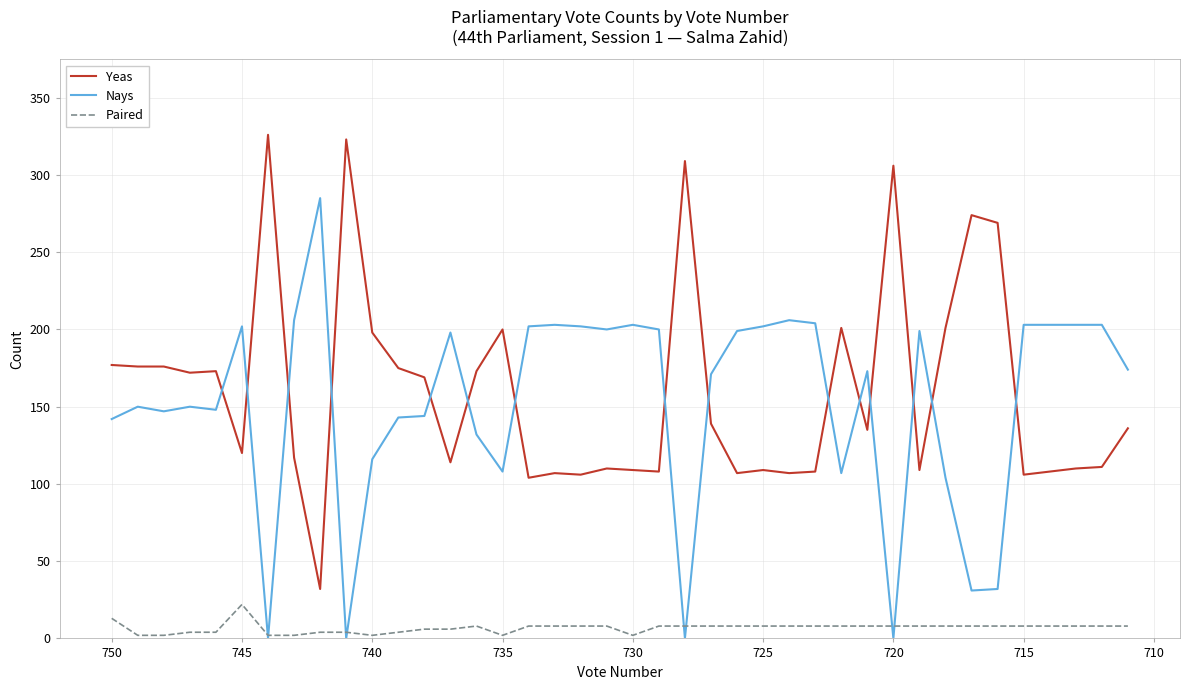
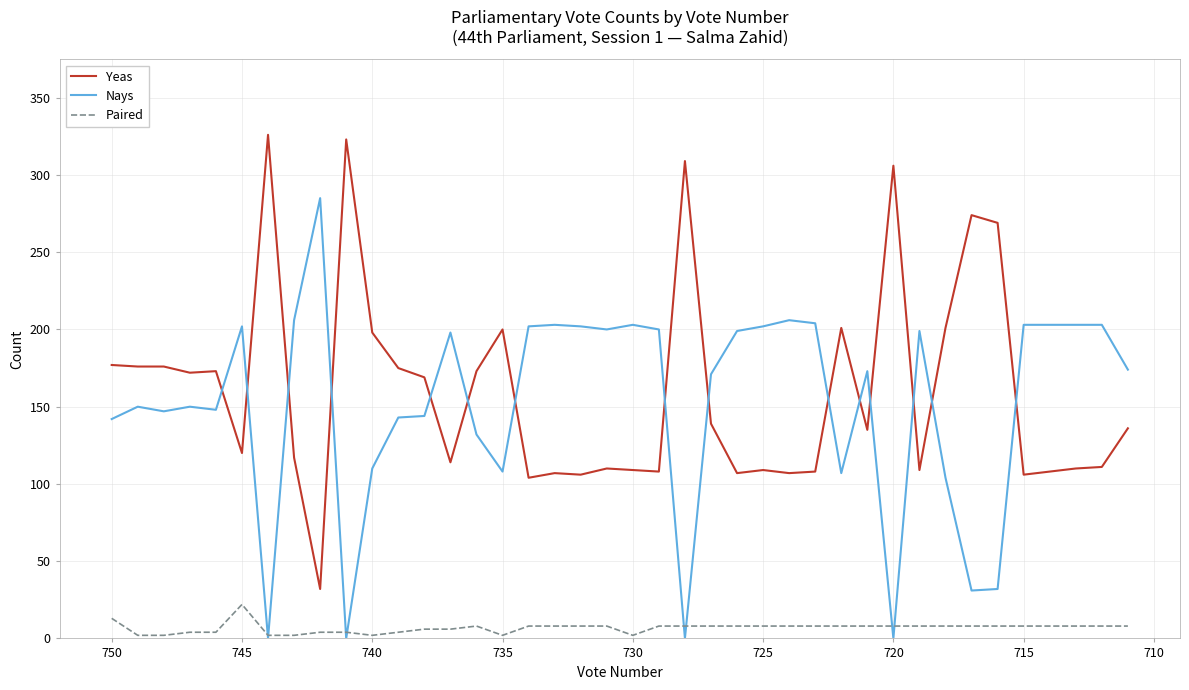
  {
    "Yeas": {
      "750": 177,
      "745": 120,
      "740": 198,
      "735": 200,
      "730": 109,
      "725": 109,
      "720": 306,
      "715": 106
    },
    "Nays": {
      "750": 142,
      "745": 202,
-     "740": 116,
+     "740": 110,
      "735": 108,
      "730": 203,
      "725": 202,
      "720": 0,
      "715": 203
    },
    "Paired": {
      "750": 13,
      "745": 22,
      "740": 2,
      "735": 2,
      "730": 2,
      "725": 8,
      "720": 8,
      "715": 8
    }
  }
